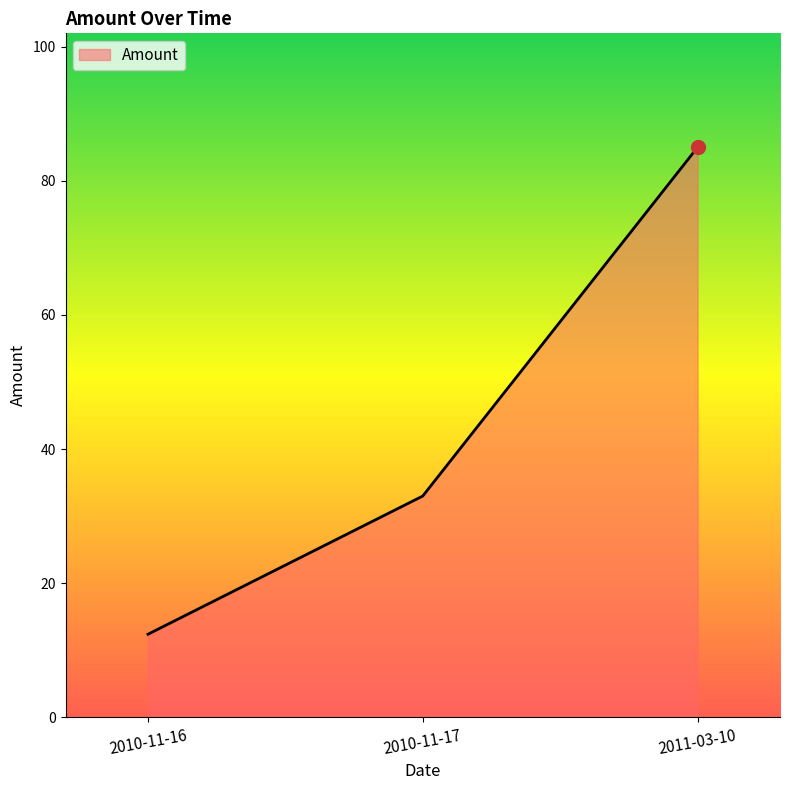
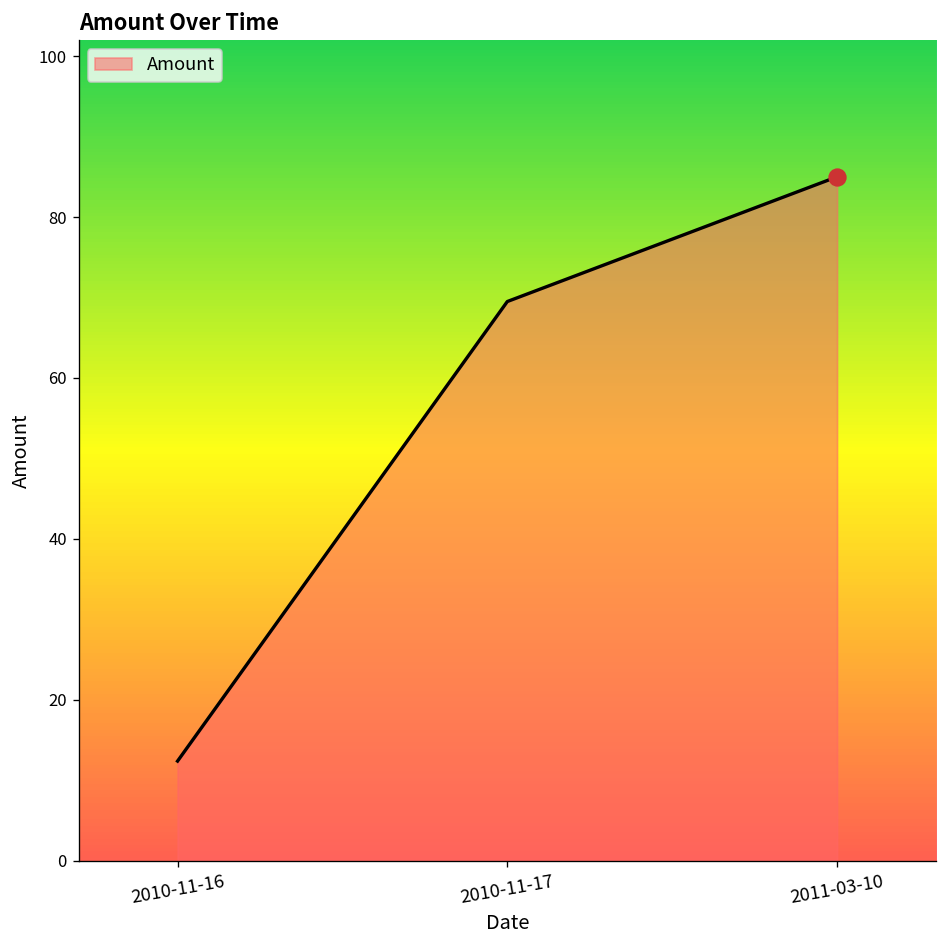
  {
    "Amount": {
      "2010-11-16": 12,
-     "2010-11-17": 33
+     "2010-11-17": 70
    }
  }
